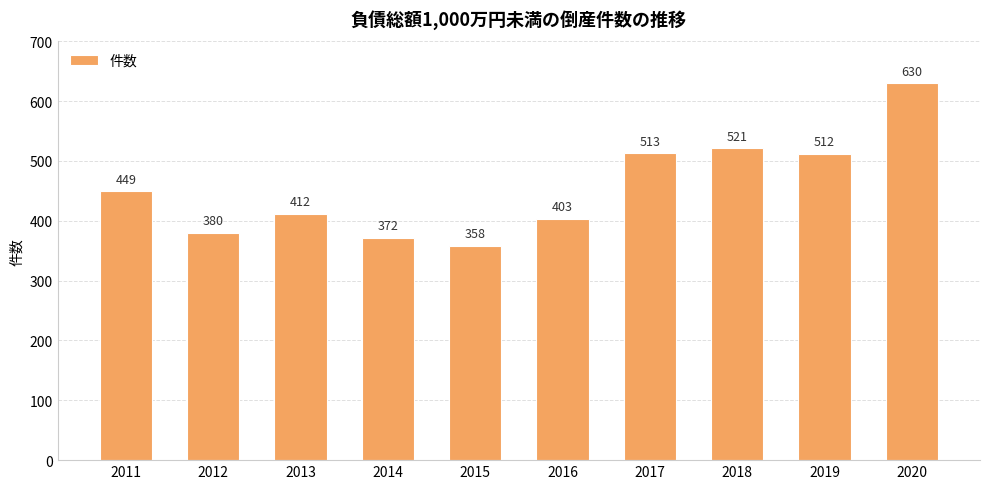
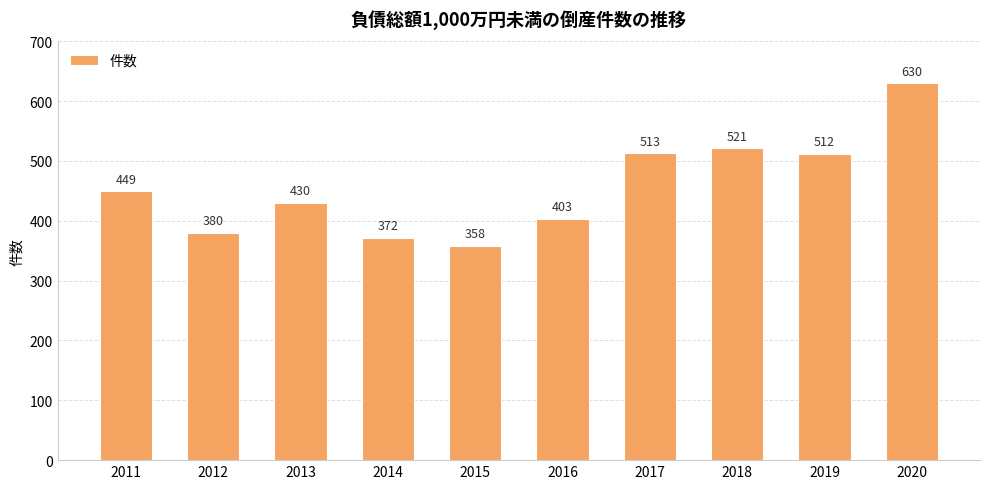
  {
    "2011": 449,
    "2012": 380,
-   "2013": 412,
+   "2013": 430,
    "2014": 372,
    "2015": 358,
    "2016": 403,
    "2017": 513,
    "2018": 521,
    "2019": 512,
    "2020": 630
  }
